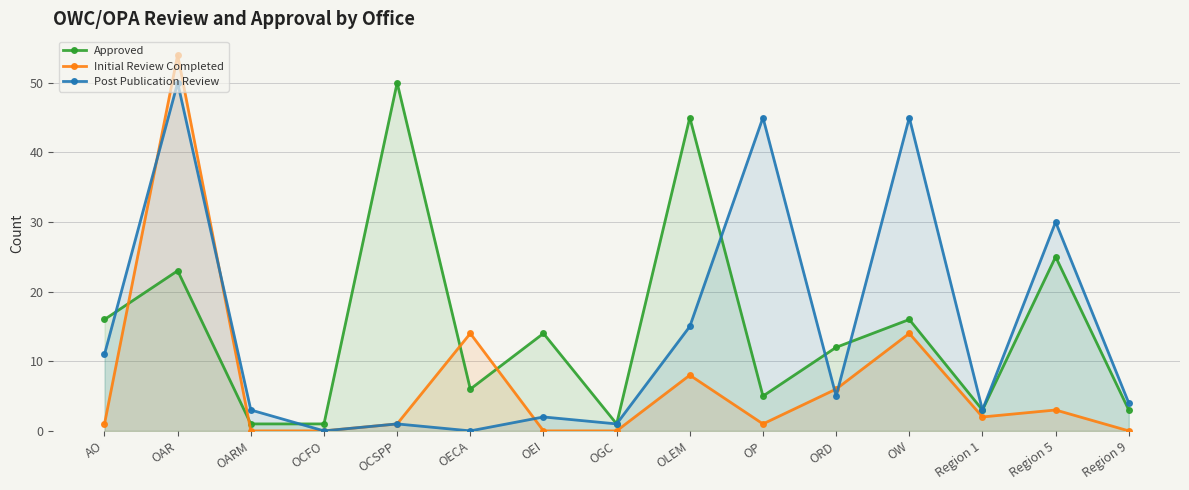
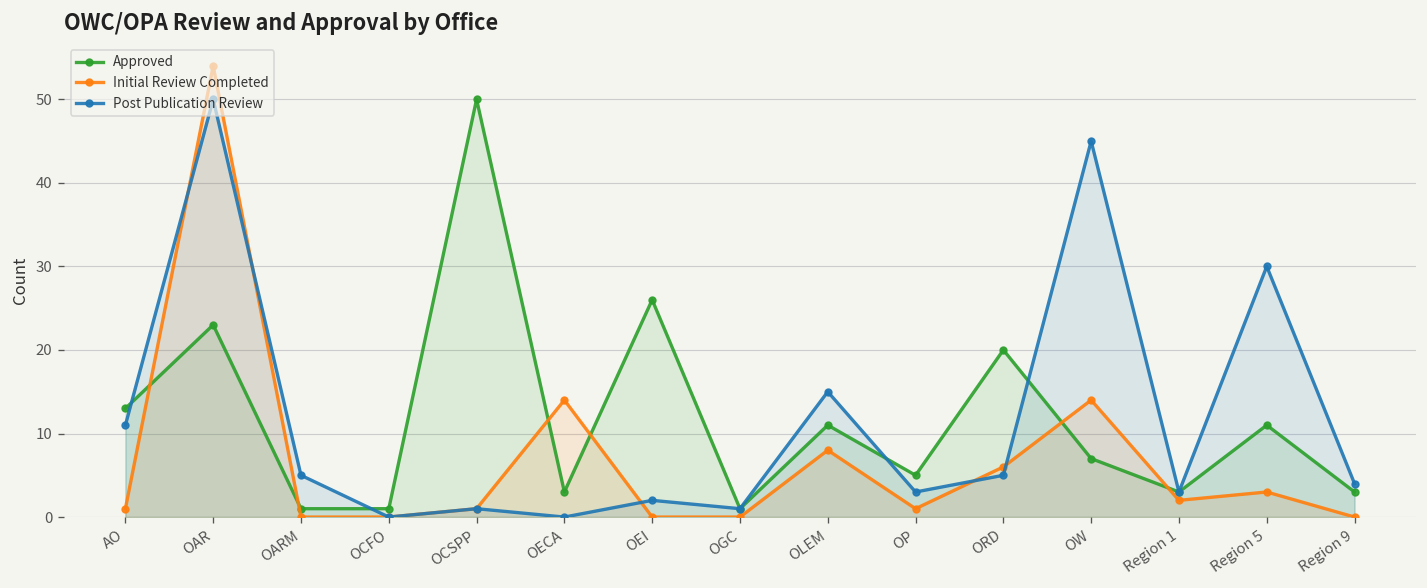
  {
    "Approved": {
-     "AO": 16,
+     "AO": 13,
      "OAR": 23,
      "OARM": 1,
      "OCFO": 1,
      "OCSPP": 50,
-     "OECA": 6,
-     "OEI": 14,
-     "OLEM": 45,
+     "OECA": 3,
+     "OEI": 26,
+     "OLEM": 11,
      "OP": 5,
-     "ORD": 12,
-     "OW": 16,
-     "Region 5": 25,
+     "ORD": 20,
+     "OW": 7,
+     "Region 5": 11,
      "Region 9": 3
    },
    "Initial Review Completed": {
      "AO": 1,
      "OARM": 0,
      "OECA": 14,
      "OEI": 0,
      "OGC": 0,
      "OLEM": 8,
      "OP": 1,
      "ORD": 6,
      "OW": 14,
      "Region 1": 2,
      "Region 5": 3,
      "Region 9": 0
    },
    "Post Publication Review": {
      "AO": 11,
-     "OARM": 3,
+     "OARM": 5,
      "OECA": 0,
      "OEI": 2,
      "OLEM": 15,
-     "OP": 45,
+     "OP": 3,
      "ORD": 5,
      "OW": 45,
      "Region 5": 30,
      "Region 9": 4
    }
  }
